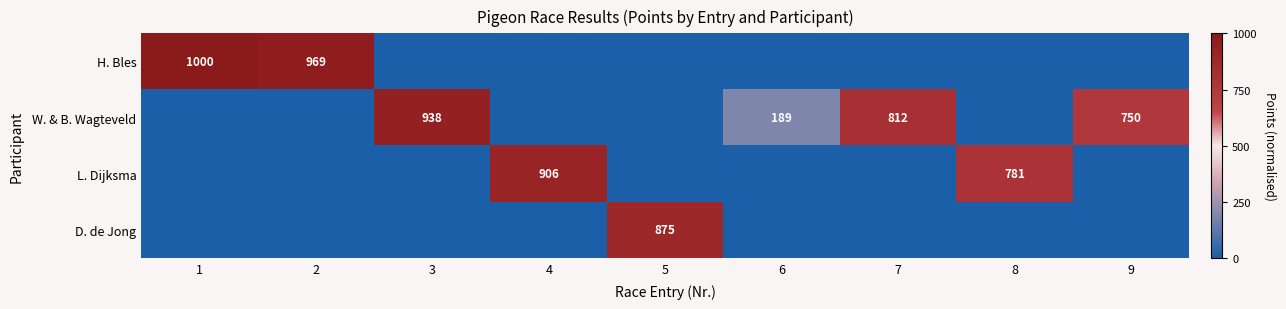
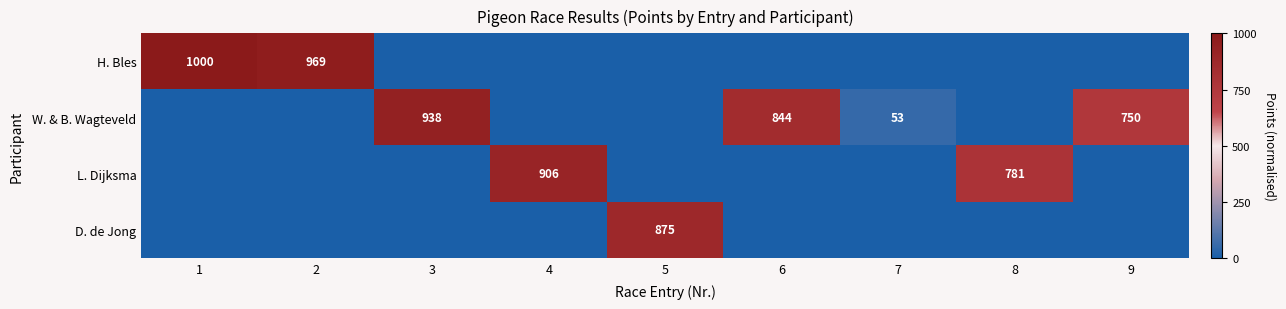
  {
    "H. Bles": {
      "1": 1000,
      "2": 969
    },
    "W. & B. Wagteveld": {
      "3": 938,
-     "6": 189,
-     "7": 812,
+     "6": 844,
+     "7": 53,
      "9": 750
    },
    "L. Dijksma": {
      "4": 906,
      "8": 781
    },
    "D. de Jong": {
      "5": 875
    }
  }
